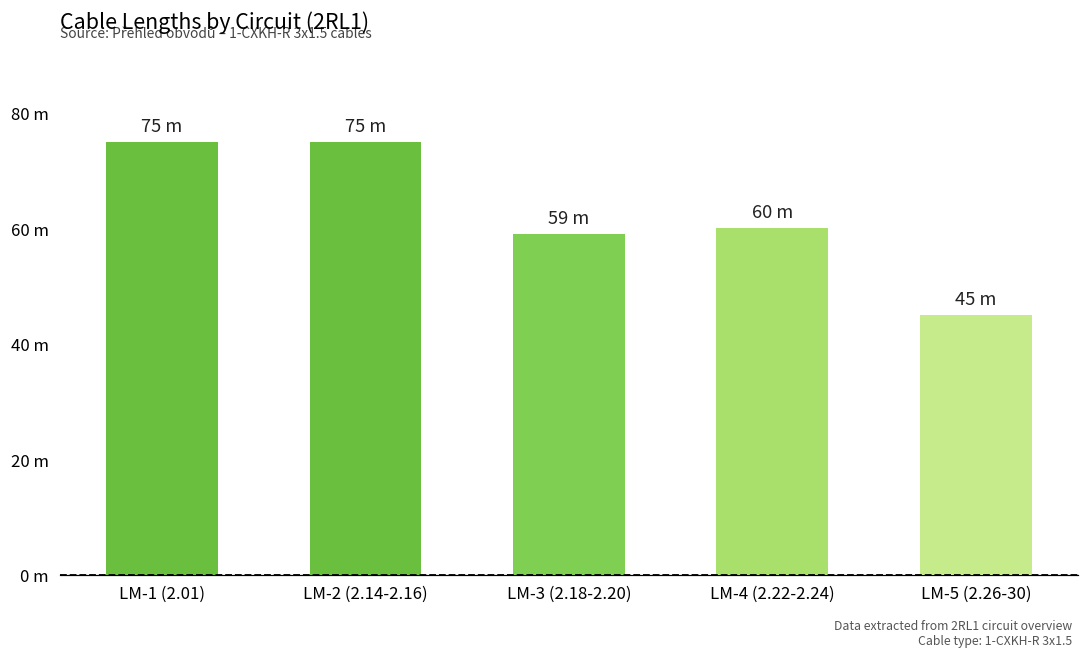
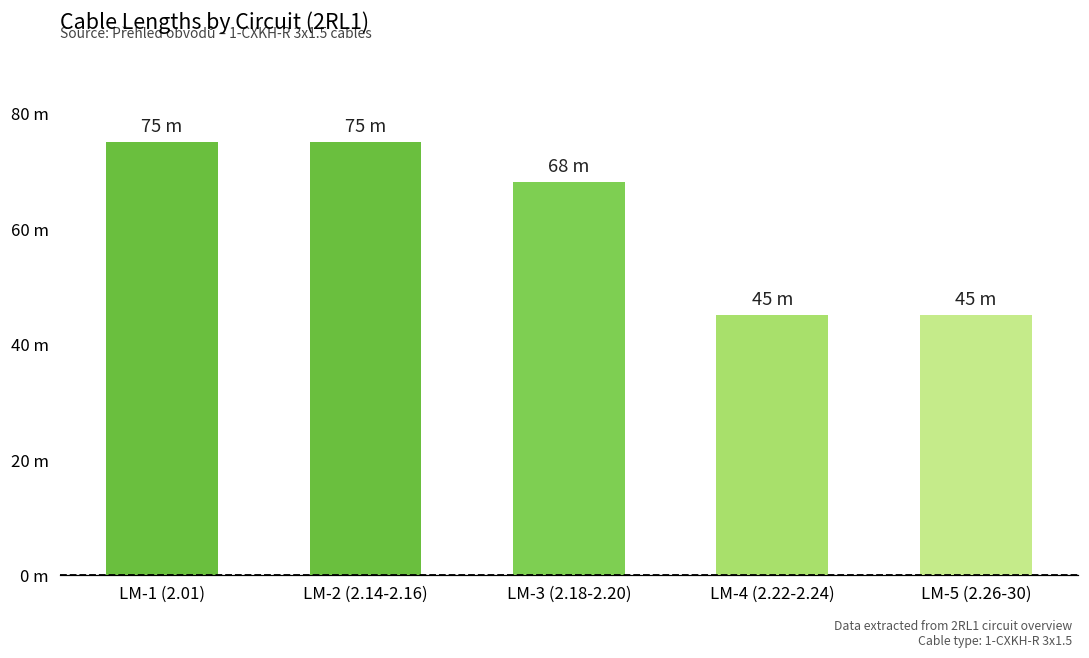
  {
    "LM-1 (2.01)": 75,
    "LM-2 (2.14-2.16)": 75,
-   "LM-3 (2.18-2.20)": 59,
-   "LM-4 (2.22-2.24)": 60,
+   "LM-3 (2.18-2.20)": 68,
+   "LM-4 (2.22-2.24)": 45,
    "LM-5 (2.26-30)": 45
  }
